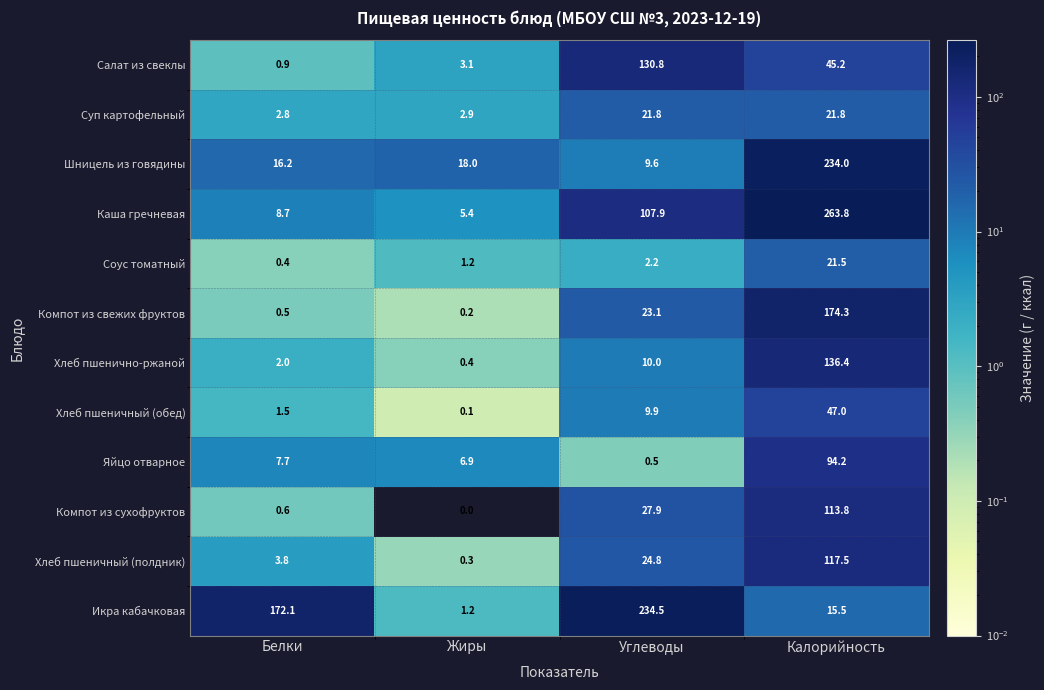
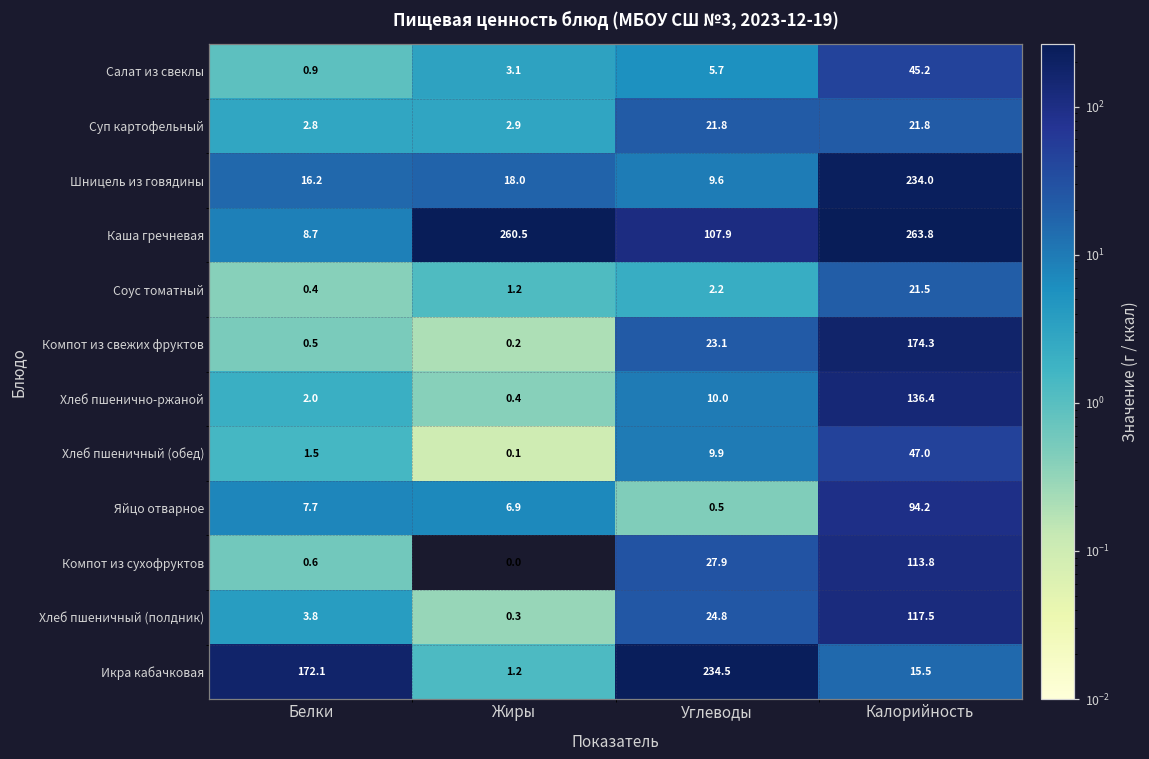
  {
    "Салат из свеклы": {
      "Белки": 0.9,
      "Жиры": 3.1,
-     "Углеводы": 130.8,
+     "Углеводы": 5.7,
      "Калорийность": 45.2
    },
    "Суп картофельный": {
      "Белки": 2.8,
      "Жиры": 2.9,
      "Углеводы": 21.8,
      "Калорийность": 21.8
    },
    "Шницель из говядины": {
      "Белки": 16.2,
      "Жиры": 18.0,
      "Углеводы": 9.6,
      "Калорийность": 234.0
    },
    "Каша гречневая": {
      "Белки": 8.7,
-     "Жиры": 5.4,
+     "Жиры": 260.5,
      "Углеводы": 107.9,
      "Калорийность": 263.8
    },
    "Соус томатный": {
      "Белки": 0.4,
      "Жиры": 1.2,
      "Углеводы": 2.2,
      "Калорийность": 21.5
    },
    "Компот из свежих фруктов": {
      "Белки": 0.5,
      "Жиры": 0.2,
      "Углеводы": 23.1,
      "Калорийность": 174.3
    },
    "Хлеб пшенично-ржаной": {
      "Белки": 2.0,
      "Жиры": 0.4,
      "Углеводы": 10.0,
      "Калорийность": 136.4
    },
    "Хлеб пшеничный (обед)": {
      "Белки": 1.5,
      "Жиры": 0.1,
      "Углеводы": 9.9,
      "Калорийность": 47.0
    },
    "Яйцо отварное": {
      "Белки": 7.7,
      "Жиры": 6.9,
      "Углеводы": 0.5,
      "Калорийность": 94.2
    },
    "Компот из сухофруктов": {
      "Белки": 0.6,
      "Углеводы": 27.9,
      "Калорийность": 113.8
    },
    "Хлеб пшеничный (полдник)": {
      "Белки": 3.8,
      "Жиры": 0.3,
      "Углеводы": 24.8,
      "Калорийность": 117.5
    },
    "Икра кабачковая": {
      "Белки": 172.1,
      "Жиры": 1.2,
      "Углеводы": 234.5,
      "Калорийность": 15.5
    }
  }
